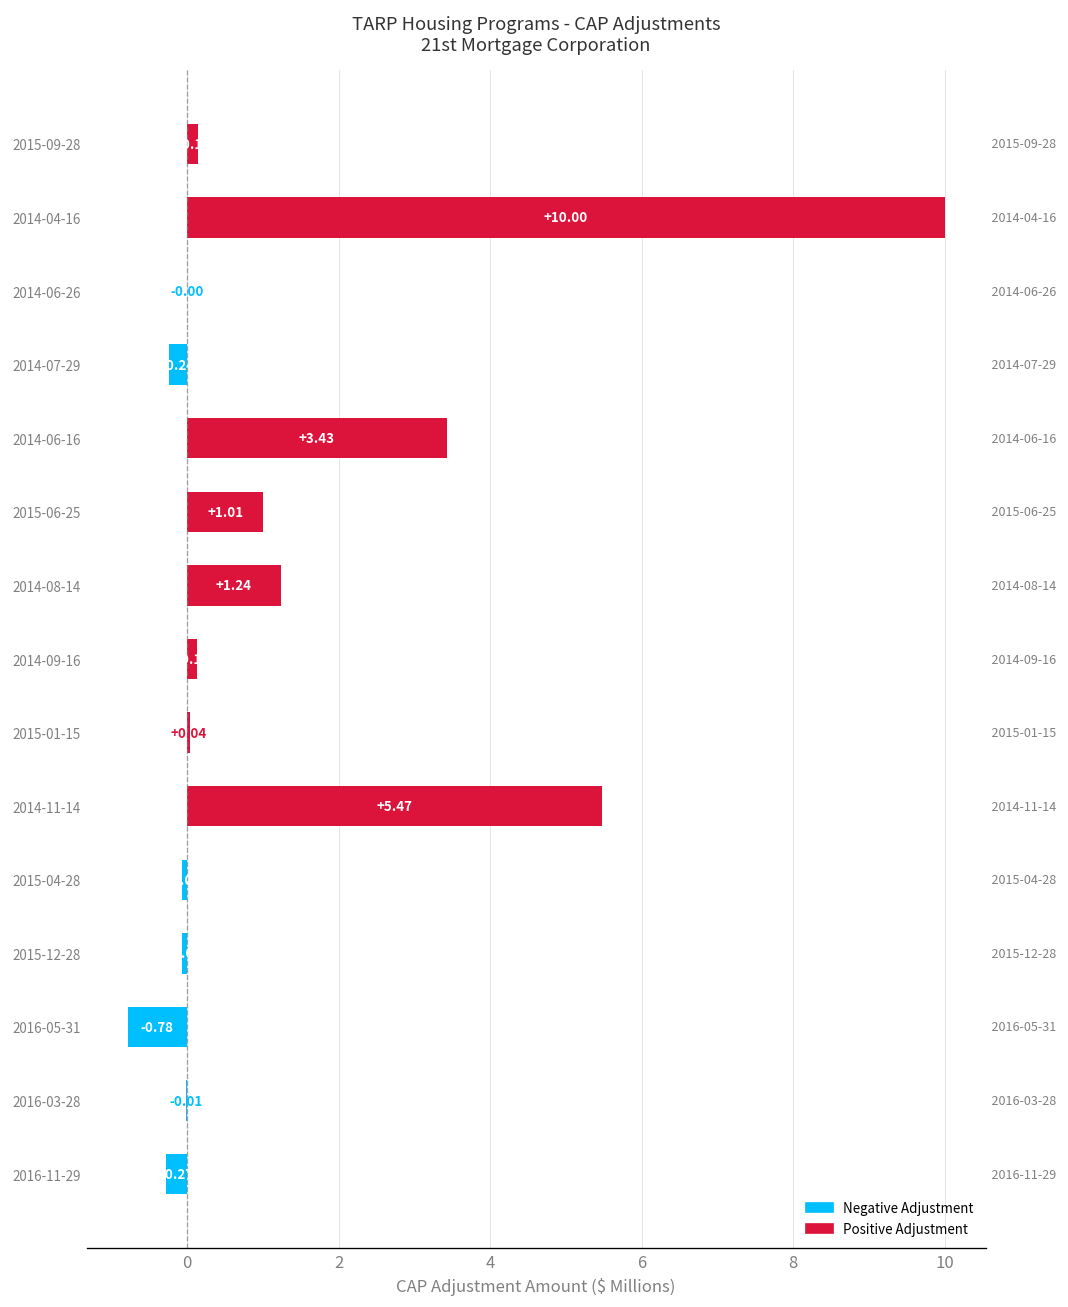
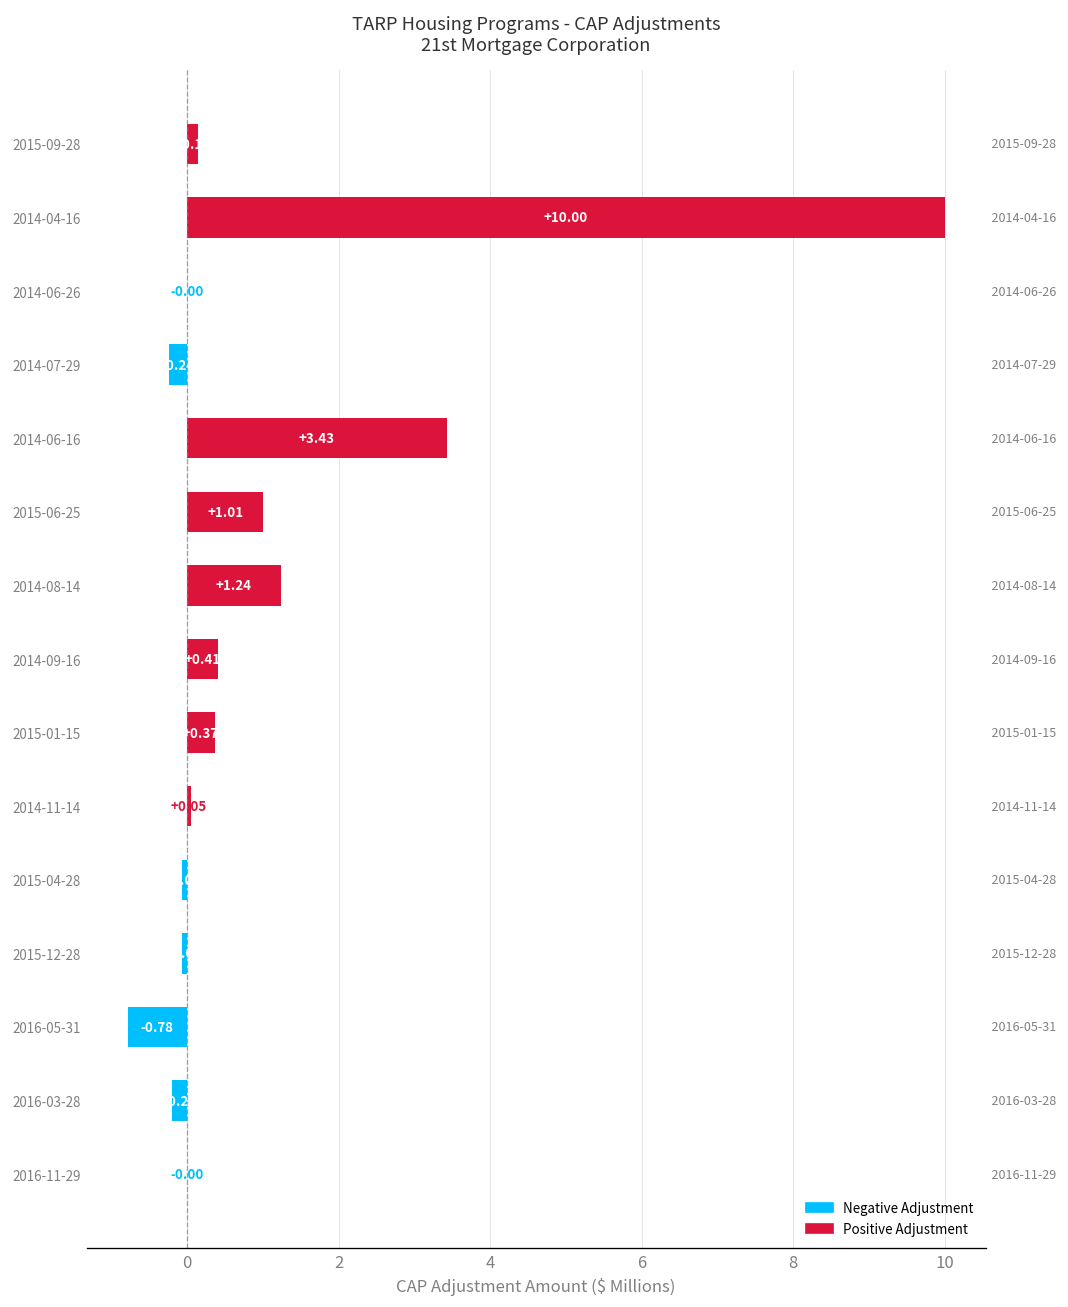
  {
    "2014-04-16": "+10.00",
    "2014-06-26": "-0.00",
    "2014-07-29": "-0.24",
    "2014-06-16": "+3.43",
    "2015-06-25": "+1.01",
    "2014-08-14": "+1.24",
-   "2014-09-16": "0.1",
-   "2015-01-15": "+0.04",
-   "2014-11-14": "+5.47",
+   "2014-09-16": "0.4",
+   "2015-01-15": "+0.37",
+   "2014-11-14": "+0.05",
    "2016-05-31": "-0.78",
-   "2016-03-28": "0.0",
-   "2016-11-29": "-0.27"
+   "2016-03-28": "-0.2",
+   "2016-11-29": "-0.00"
  }
